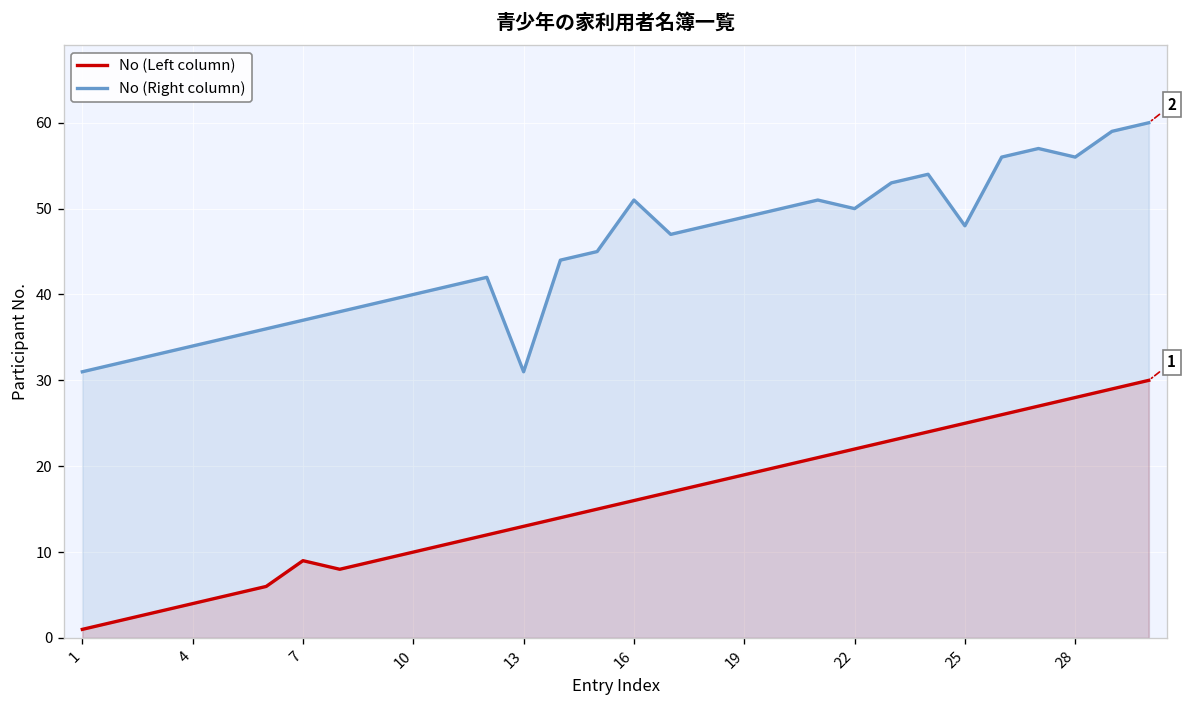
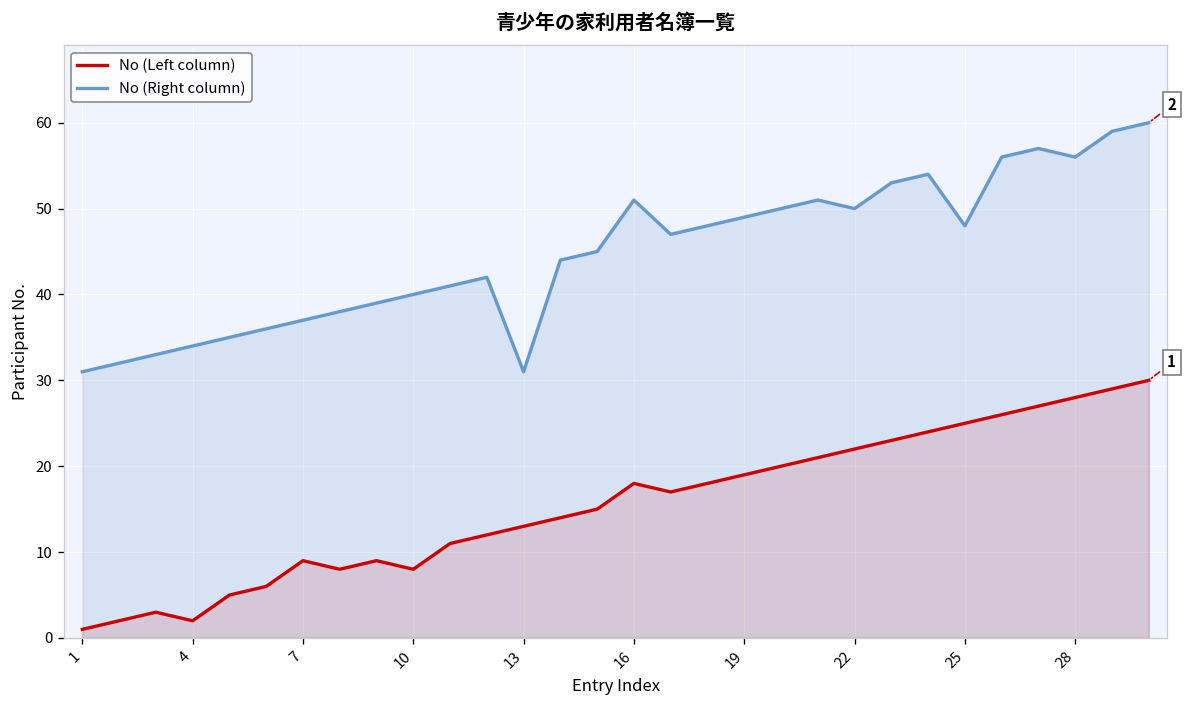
  {
    "No (Left column)": {
      "1": 1,
-     "4": 4,
+     "4": 2,
      "7": 9,
-     "10": 10,
+     "10": 8,
      "13": 13,
-     "16": 16,
+     "16": 18,
      "19": 19,
      "22": 22,
      "25": 25,
      "28": 28
    },
    "No (Right column)": {
      "1": 31,
      "4": 34,
      "7": 37,
      "10": 40,
      "13": 31,
      "16": 51,
      "19": 49,
      "22": 50,
      "25": 48,
      "28": 56
    }
  }
